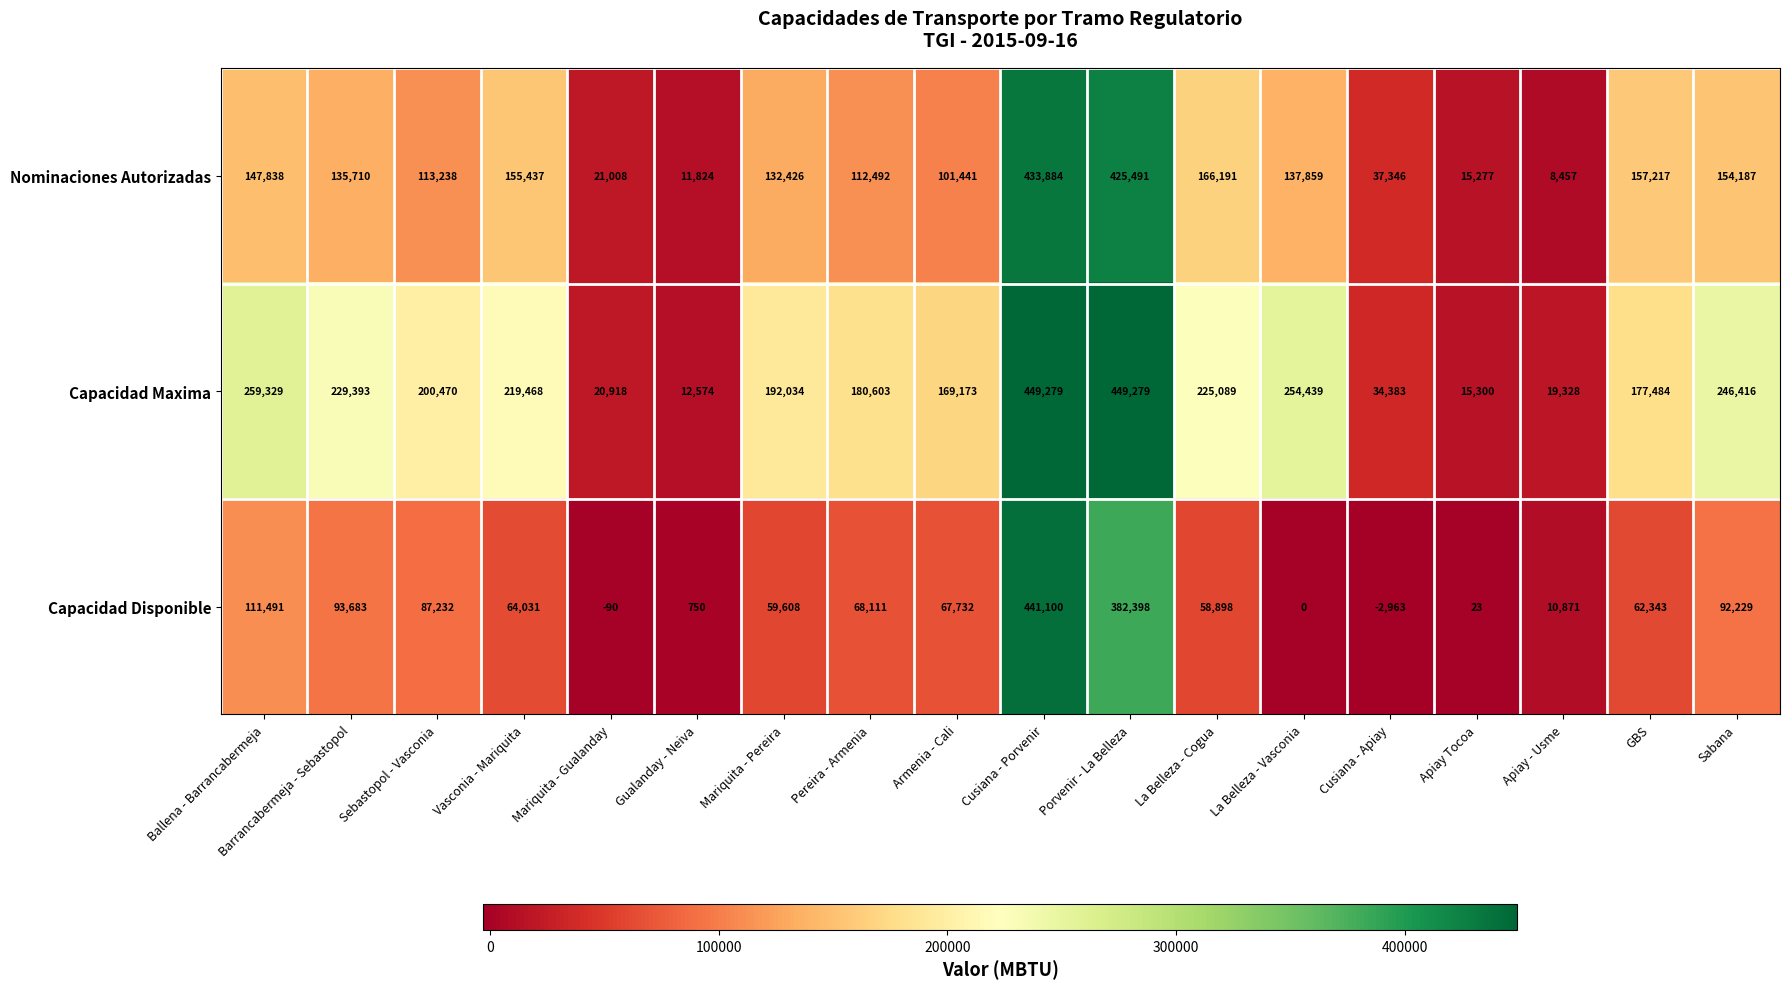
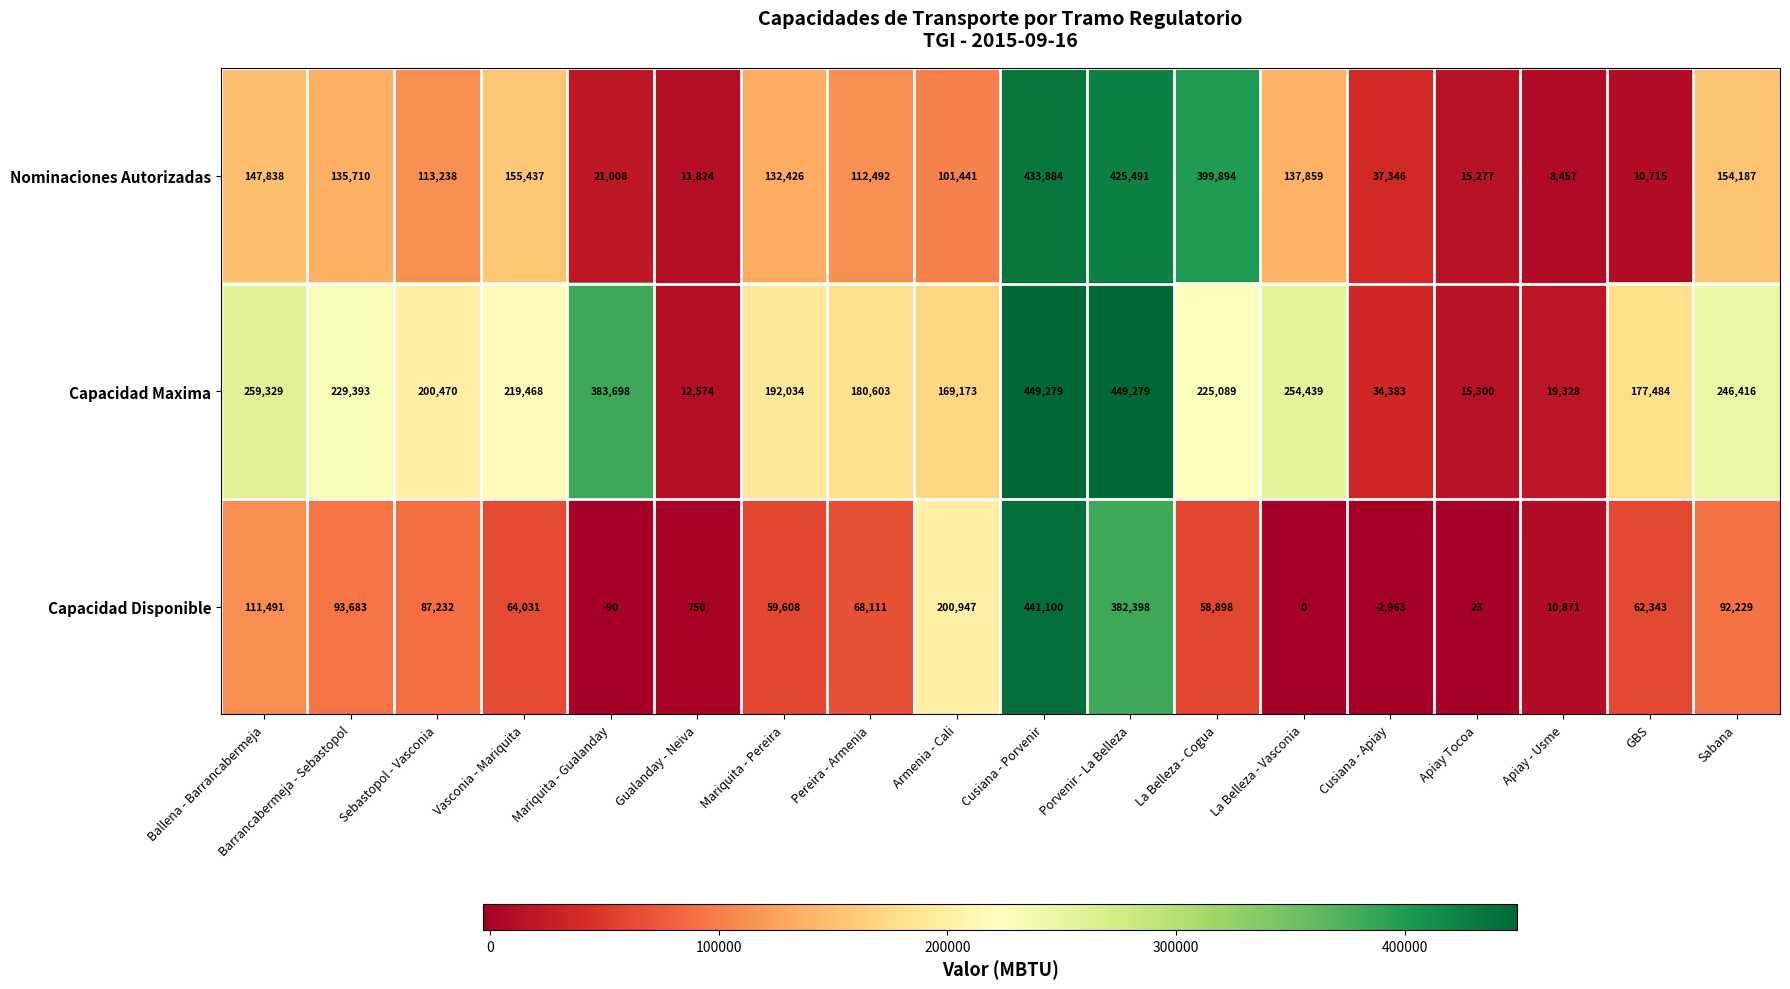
  {
    "Nominaciones Autorizadas": {
      "Ballena - Barrancabermeja": "147,838",
      "Barrancabermeja - Sebastopol": "135,710",
      "Sebastopol - Vasconia": "113,238",
      "Vasconia - Mariquita": "155,437",
      "Mariquita - Gualanday": "21,008",
      "Gualanday - Neiva": "11,824",
      "Mariquita - Pereira": "132,426",
      "Pereira - Armenia": "112,492",
      "Armenia - Cali": "101,441",
      "Cusiana - Porvenir": "433,884",
      "Porvenir - La Belleza": "425,491",
-     "La Belleza - Cogua": "166,191",
+     "La Belleza - Cogua": "399,894",
      "La Belleza - Vasconia": "137,859",
      "Cusiana - Apiay": "37,346",
      "Apiay Tocoa": "15,277",
      "Apiay - Usme": "8,457",
-     "GBS": "157,217",
+     "GBS": "10,715",
      "Sabana": "154,187"
    },
    "Capacidad Maxima": {
      "Ballena - Barrancabermeja": "259,329",
      "Barrancabermeja - Sebastopol": "229,393",
      "Sebastopol - Vasconia": "200,470",
      "Vasconia - Mariquita": "219,468",
-     "Mariquita - Gualanday": "20,918",
+     "Mariquita - Gualanday": "383,698",
      "Gualanday - Neiva": "12,574",
      "Mariquita - Pereira": "192,034",
      "Pereira - Armenia": "180,603",
      "Armenia - Cali": "169,173",
      "Cusiana - Porvenir": "449,279",
      "Porvenir - La Belleza": "449,279",
      "La Belleza - Cogua": "225,089",
      "La Belleza - Vasconia": "254,439",
      "Cusiana - Apiay": "34,383",
      "Apiay Tocoa": "15,300",
      "Apiay - Usme": "19,328",
      "GBS": "177,484",
      "Sabana": "246,416"
    },
    "Capacidad Disponible": {
      "Ballena - Barrancabermeja": "111,491",
      "Barrancabermeja - Sebastopol": "93,683",
      "Sebastopol - Vasconia": "87,232",
      "Vasconia - Mariquita": "64,031",
      "Mariquita - Gualanday": "-90",
      "Gualanday - Neiva": "750",
      "Mariquita - Pereira": "59,608",
      "Pereira - Armenia": "68,111",
-     "Armenia - Cali": "67,732",
+     "Armenia - Cali": "200,947",
      "Cusiana - Porvenir": "441,100",
      "Porvenir - La Belleza": "382,398",
      "La Belleza - Cogua": "58,898",
      "La Belleza - Vasconia": "0",
      "Cusiana - Apiay": "-2,963",
      "Apiay Tocoa": "23",
      "Apiay - Usme": "10,871",
      "GBS": "62,343",
      "Sabana": "92,229"
    }
  }
